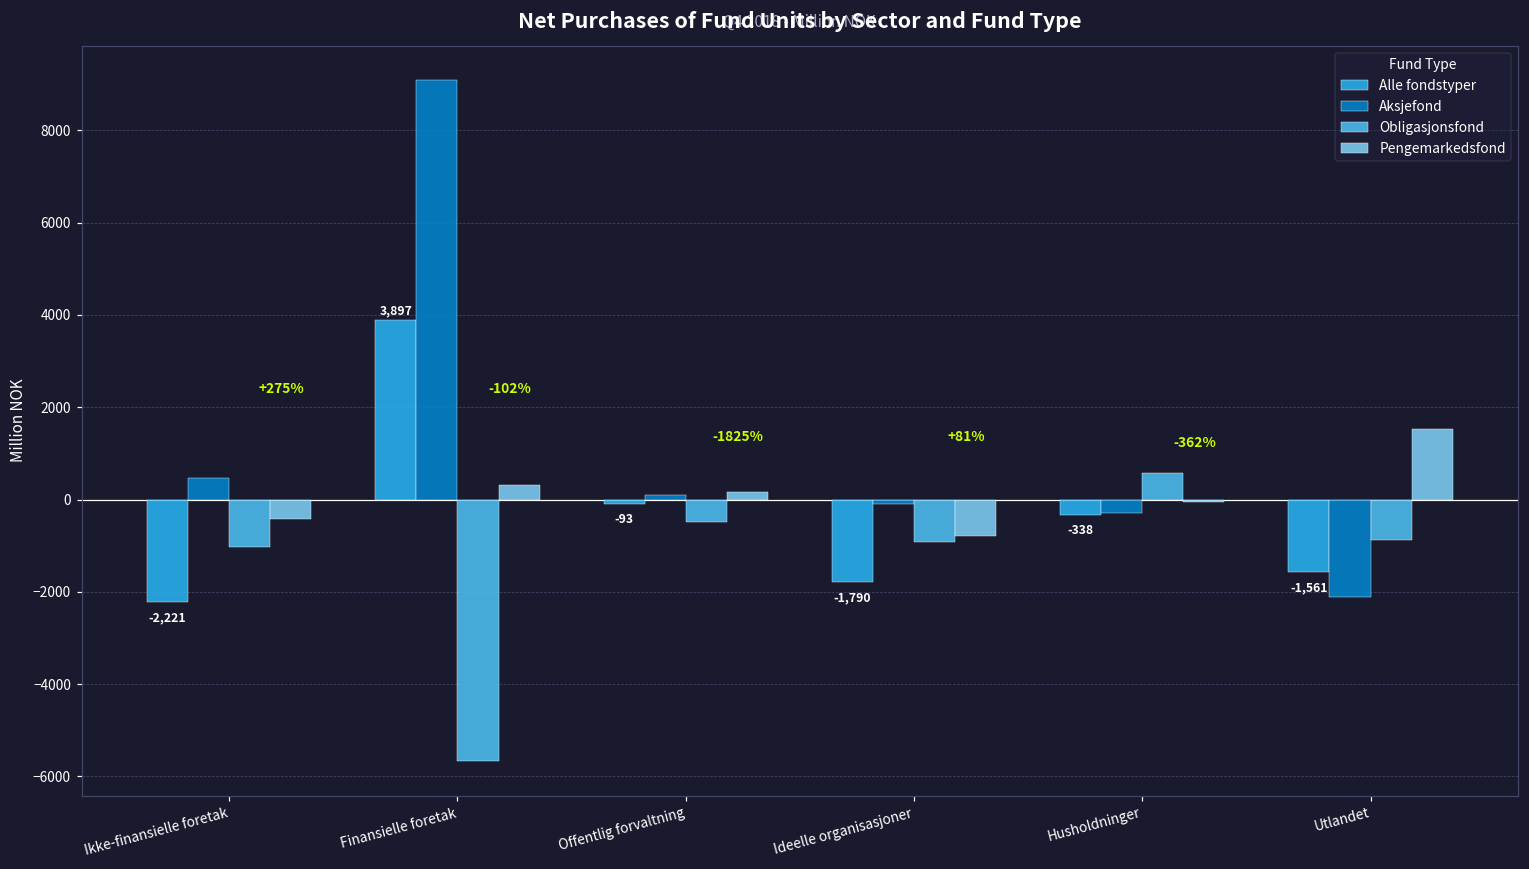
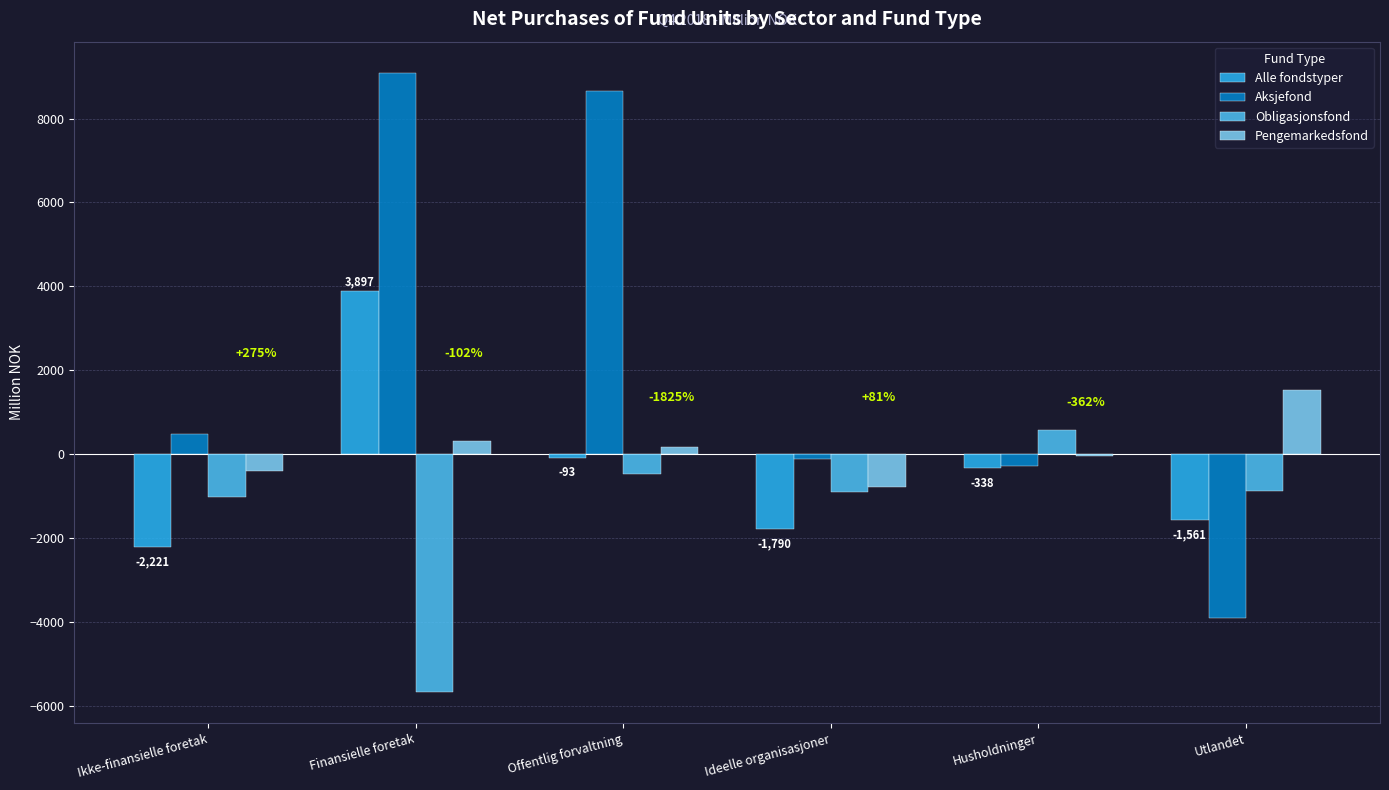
  {
    "Aksjefond": {
      "Ikke-finansielle foretak": 500,
      "Finansielle foretak": 9100,
-     "Offentlig forvaltning": 100,
+     "Offentlig forvaltning": 8600,
      "Ideelle organisasjoner": -100,
      "Husholdninger": -300,
-     "Utlandet": -2100
+     "Utlandet": -3900
    }
  }
